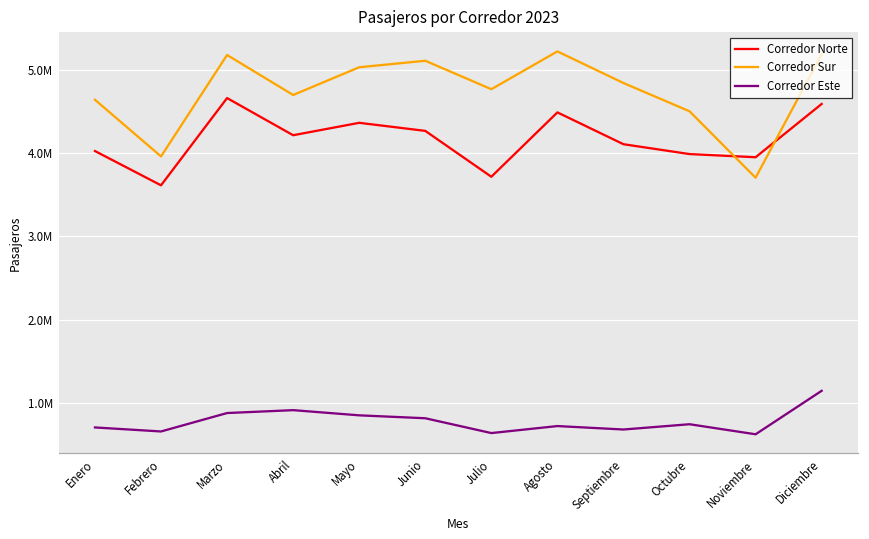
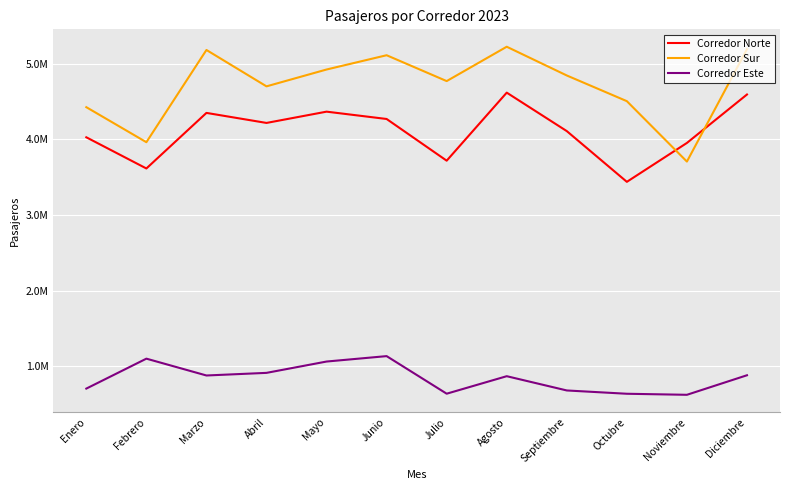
  {
    "Corredor Norte": {
      "Enero": 4000000,
      "Febrero": 3600000,
-     "Marzo": 4700000,
+     "Marzo": 4400000,
      "Abril": 4200000,
      "Mayo": 4400000,
      "Junio": 4300000,
      "Julio": 3700000,
-     "Agosto": 4500000,
+     "Agosto": 4600000,
      "Septiembre": 4100000,
-     "Octubre": 4000000,
+     "Octubre": 3400000,
      "Noviembre": 4000000,
      "Diciembre": 4600000
    },
    "Corredor Sur": {
-     "Enero": 4600000,
+     "Enero": 4400000,
      "Febrero": 4000000,
      "Marzo": 5200000,
      "Abril": 4700000,
-     "Mayo": 5000000,
+     "Mayo": 4900000,
      "Junio": 5100000,
      "Julio": 4800000,
      "Agosto": 5200000,
      "Septiembre": 4800000,
      "Octubre": 4500000,
      "Noviembre": 3700000
    },
    "Corredor Este": {
      "Enero": 700000,
-     "Febrero": 700000,
+     "Febrero": 1100000,
      "Marzo": 900000,
      "Abril": 900000,
-     "Mayo": 800000,
-     "Junio": 800000,
+     "Mayo": 1100000,
+     "Junio": 1100000,
      "Julio": 600000,
-     "Agosto": 700000,
+     "Agosto": 900000,
      "Septiembre": 700000,
-     "Octubre": 700000,
+     "Octubre": 600000,
      "Noviembre": 600000,
-     "Diciembre": 1100000
+     "Diciembre": 900000
    }
  }
